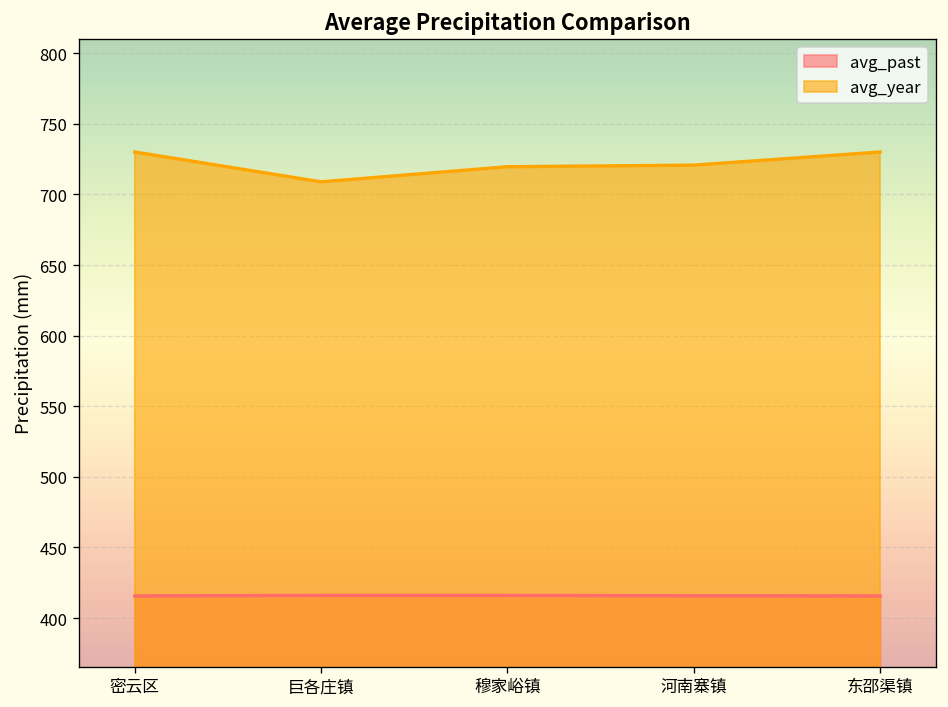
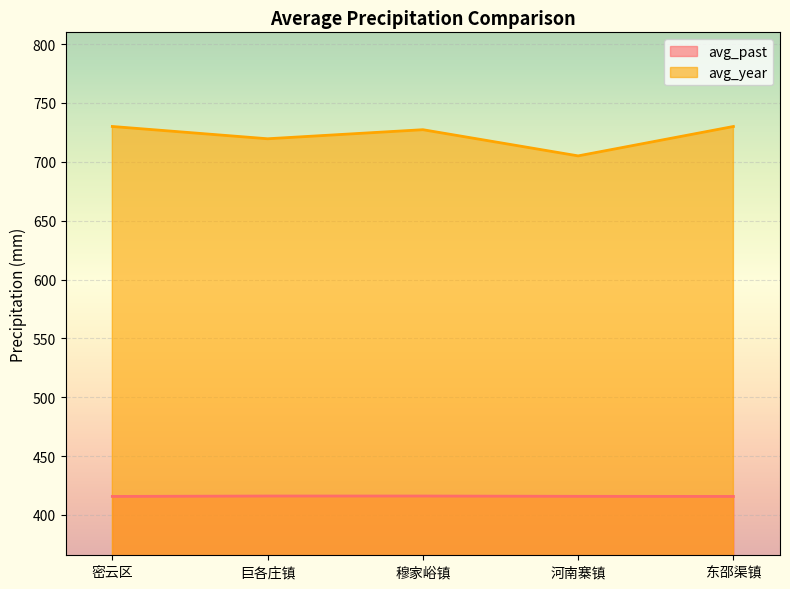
  {
    "avg_past": {
      "密云区": 416,
      "巨各庄镇": 416,
      "穆家峪镇": 416,
      "河南寨镇": 416,
      "东邵渠镇": 416
    },
    "avg_year": {
      "密云区": 730,
-     "巨各庄镇": 709,
-     "穆家峪镇": 720,
-     "河南寨镇": 721,
+     "巨各庄镇": 720,
+     "穆家峪镇": 727,
+     "河南寨镇": 705,
      "东邵渠镇": 730
    }
  }
